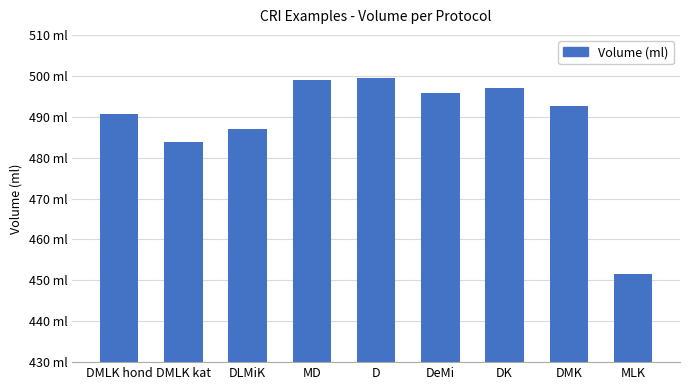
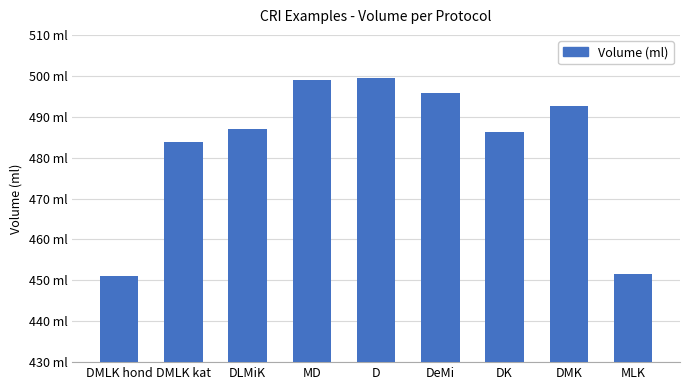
  {
-   "DMLK hond": "491 ml",
+   "DMLK hond": "451 ml",
    "DMLK kat": "484 ml",
    "DLMiK": "487 ml",
    "MD": "499 ml",
    "D": "500 ml",
    "DeMi": "496 ml",
-   "DK": "497 ml",
+   "DK": "486 ml",
    "DMK": "493 ml",
    "MLK": "452 ml"
  }
